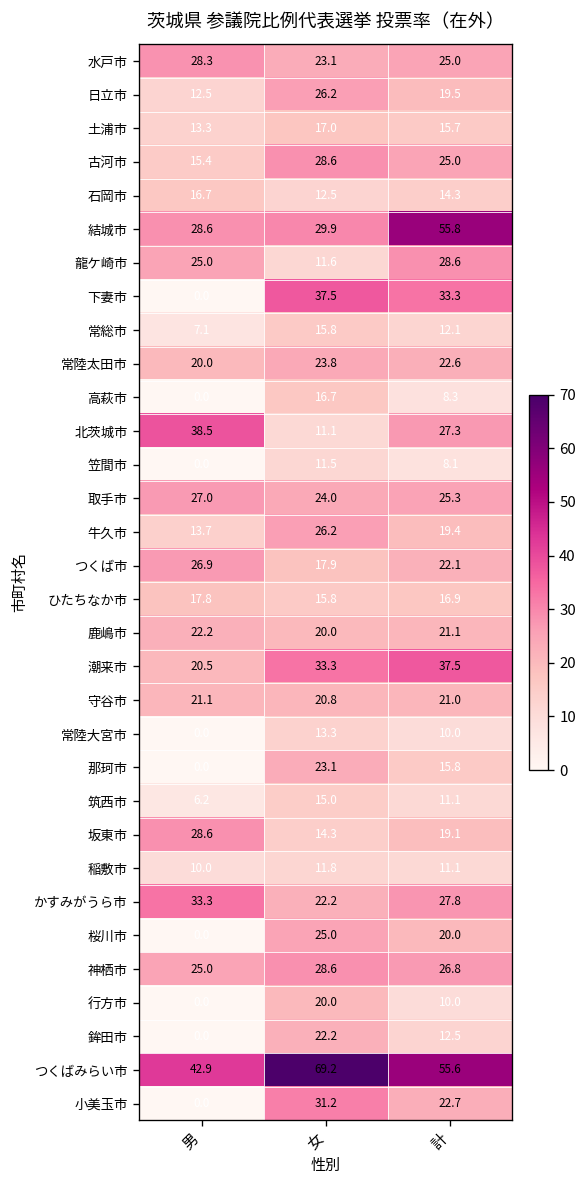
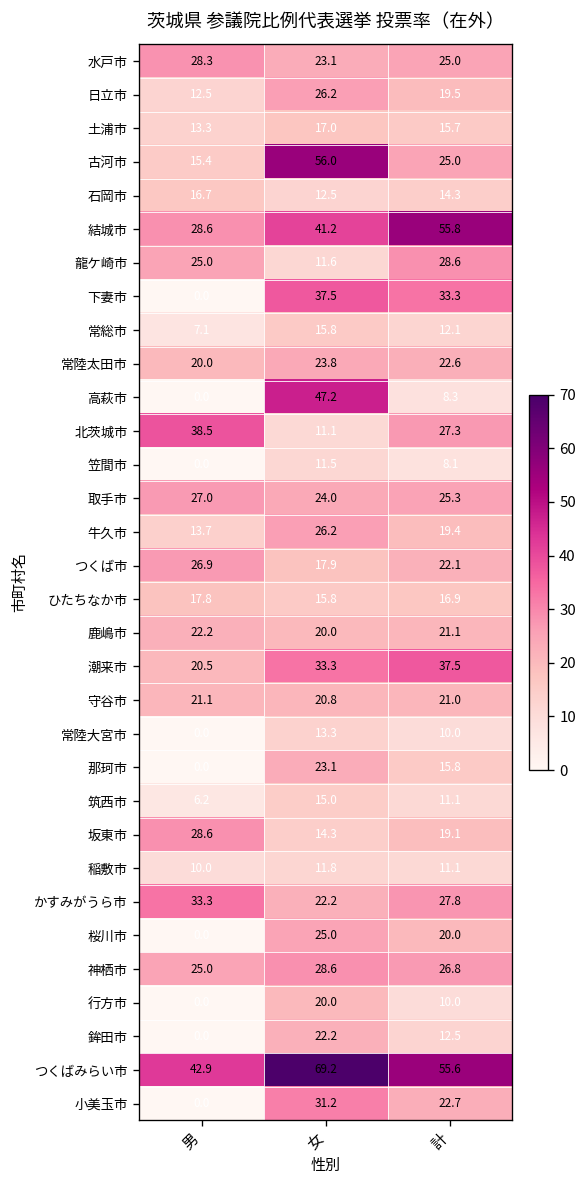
  {
    "水戸市": {
      "男": 28.3,
      "女": 23.1,
      "計": 25.0
    },
    "日立市": {
      "女": 26.2,
      "計": 19.5
    },
    "土浦市": {
      "男": 13.3,
      "女": 17.0,
      "計": 15.7
    },
    "古河市": {
      "男": 15.4,
-     "女": 28.6,
+     "女": 56.0,
      "計": 25.0
    },
    "石岡市": {
      "男": 16.7,
      "計": 14.3
    },
    "結城市": {
      "男": 28.6,
-     "女": 29.9,
+     "女": 41.2,
      "計": 55.8
    },
    "龍ケ崎市": {
      "男": 25.0,
      "計": 28.6
    },
    "下妻市": {
      "女": 37.5,
      "計": 33.3
    },
    "常総市": {
      "女": 15.8
    },
    "常陸太田市": {
      "男": 20.0,
      "女": 23.8,
      "計": 22.6
    },
    "高萩市": {
-     "女": 16.7
+     "女": 47.2
    },
    "北茨城市": {
      "男": 38.5,
      "計": 27.3
    },
    "取手市": {
      "男": 27.0,
      "女": 24.0,
      "計": 25.3
    },
    "牛久市": {
      "男": 13.7,
      "女": 26.2,
      "計": 19.4
    },
    "つくば市": {
      "男": 26.9,
      "女": 17.9,
      "計": 22.1
    },
    "ひたちなか市": {
      "男": 17.8,
      "女": 15.8,
      "計": 16.9
    },
    "鹿嶋市": {
      "男": 22.2,
      "女": 20.0,
      "計": 21.1
    },
    "潮来市": {
      "男": 20.5,
      "女": 33.3,
      "計": 37.5
    },
    "守谷市": {
      "男": 21.1,
      "女": 20.8,
      "計": 21.0
    },
    "常陸大宮市": {
      "女": 13.3
    },
    "那珂市": {
      "女": 23.1,
      "計": 15.8
    },
    "筑西市": {
      "女": 15.0
    },
    "坂東市": {
      "男": 28.6,
      "女": 14.3,
      "計": 19.1
    },
    "かすみがうら市": {
      "男": 33.3,
      "女": 22.2,
      "計": 27.8
    },
    "桜川市": {
      "女": 25.0,
      "計": 20.0
    },
    "神栖市": {
      "男": 25.0,
      "女": 28.6,
      "計": 26.8
    },
    "行方市": {
      "女": 20.0
    },
    "鉾田市": {
      "女": 22.2
    },
    "つくばみらい市": {
      "男": 42.9,
      "女": 69.2,
      "計": 55.6
    },
    "小美玉市": {
      "女": 31.2,
      "計": 22.7
    }
  }
